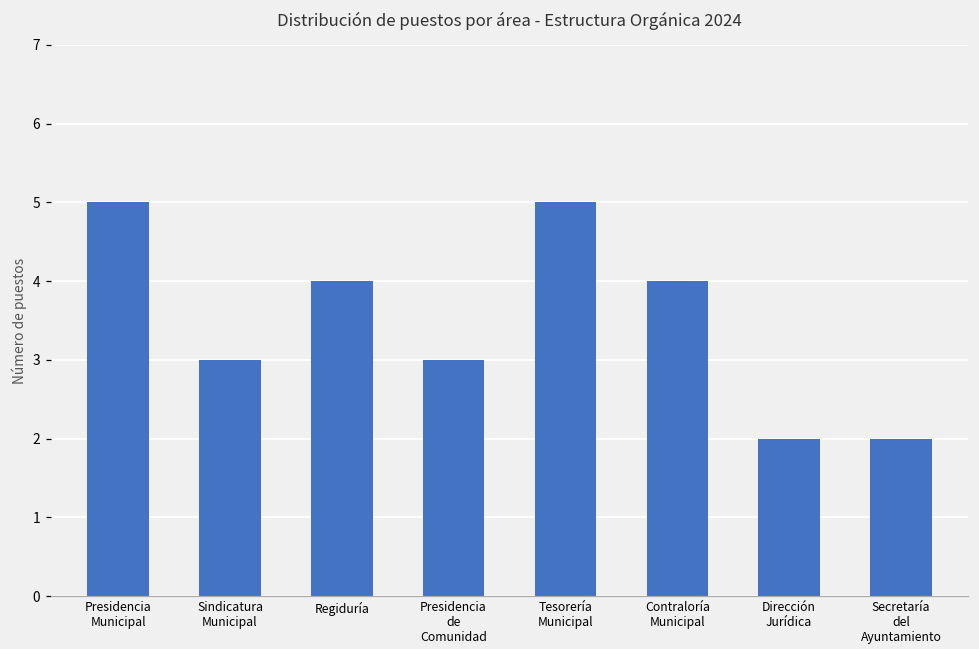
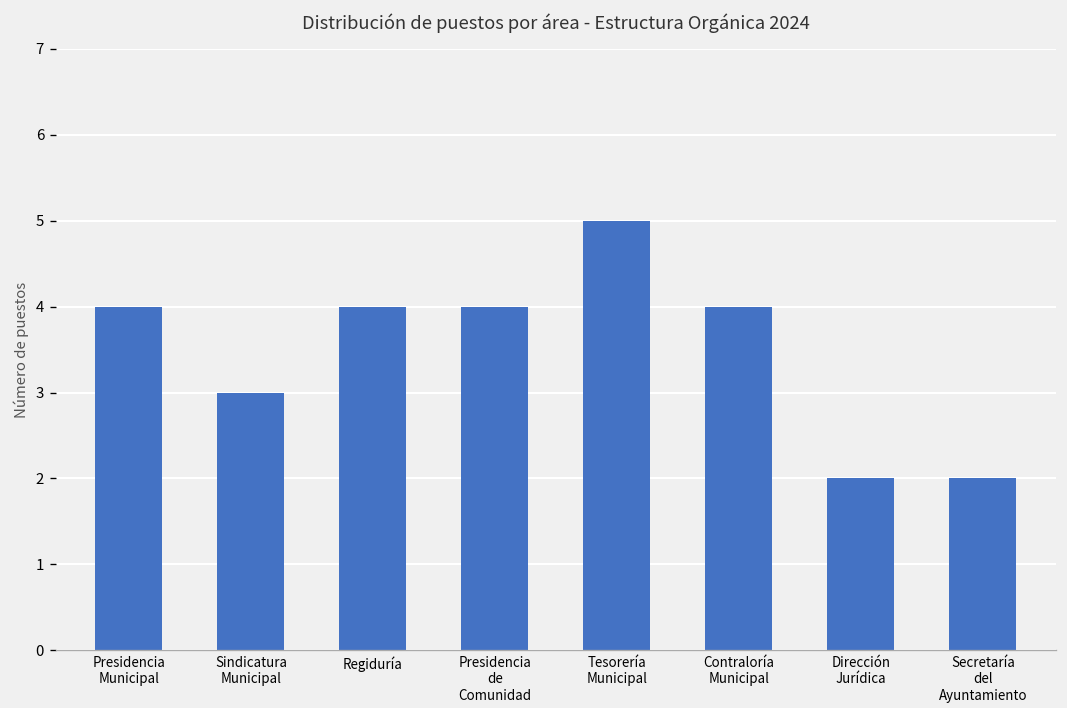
  {
-   "Presidencia Municipal": 5,
+   "Presidencia Municipal": 4,
    "Sindicatura Municipal": 3,
    "Regiduría": 4,
-   "Presidencia de Comunidad": 3,
+   "Presidencia de Comunidad": 4,
    "Tesorería Municipal": 5,
    "Contraloría Municipal": 4,
    "Dirección Jurídica": 2,
    "Secretaría del Ayuntamiento": 2
  }
